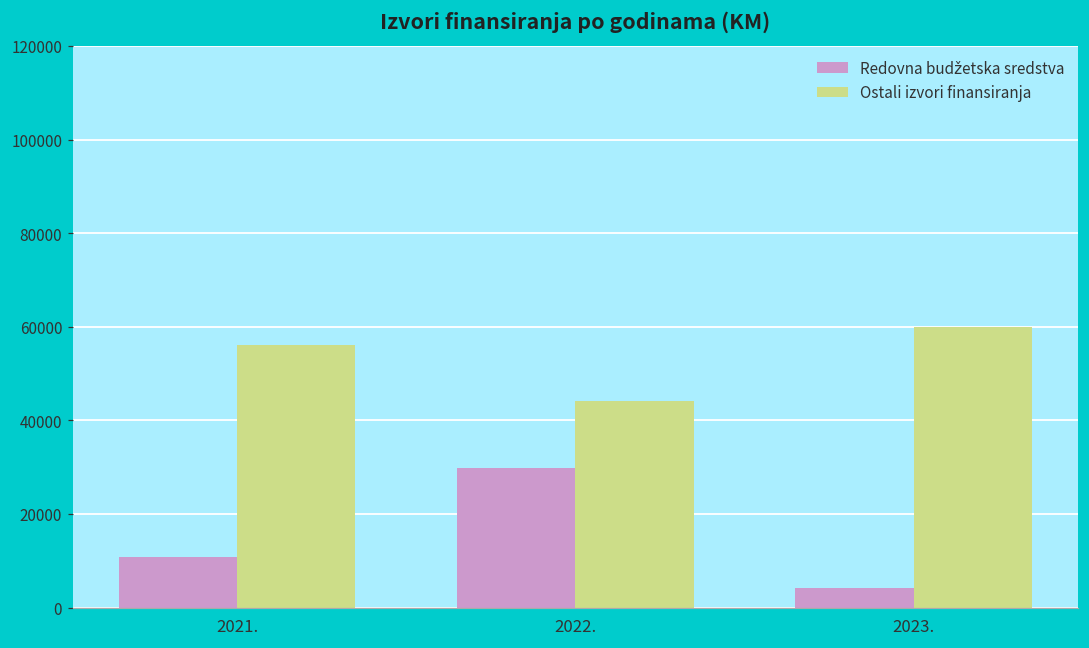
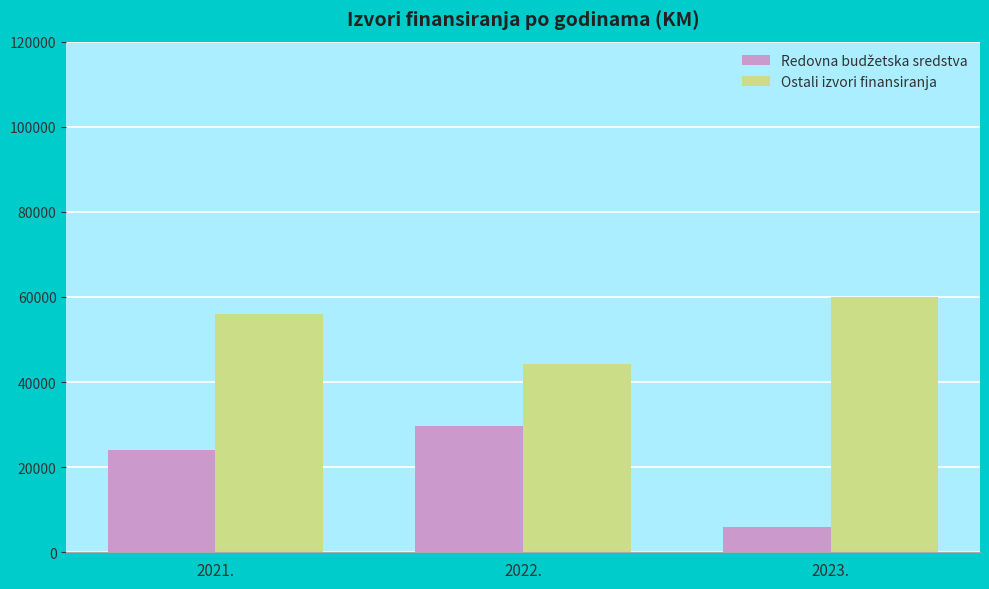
  {
    "Redovna budžetska sredstva": {
-     "2021.": 11000,
+     "2021.": 24000,
      "2022.": 30000,
-     "2023.": 4000
+     "2023.": 6000
    },
    "Ostali izvori finansiranja": {
      "2021.": 56000,
      "2022.": 44000,
      "2023.": 60000
    }
  }
